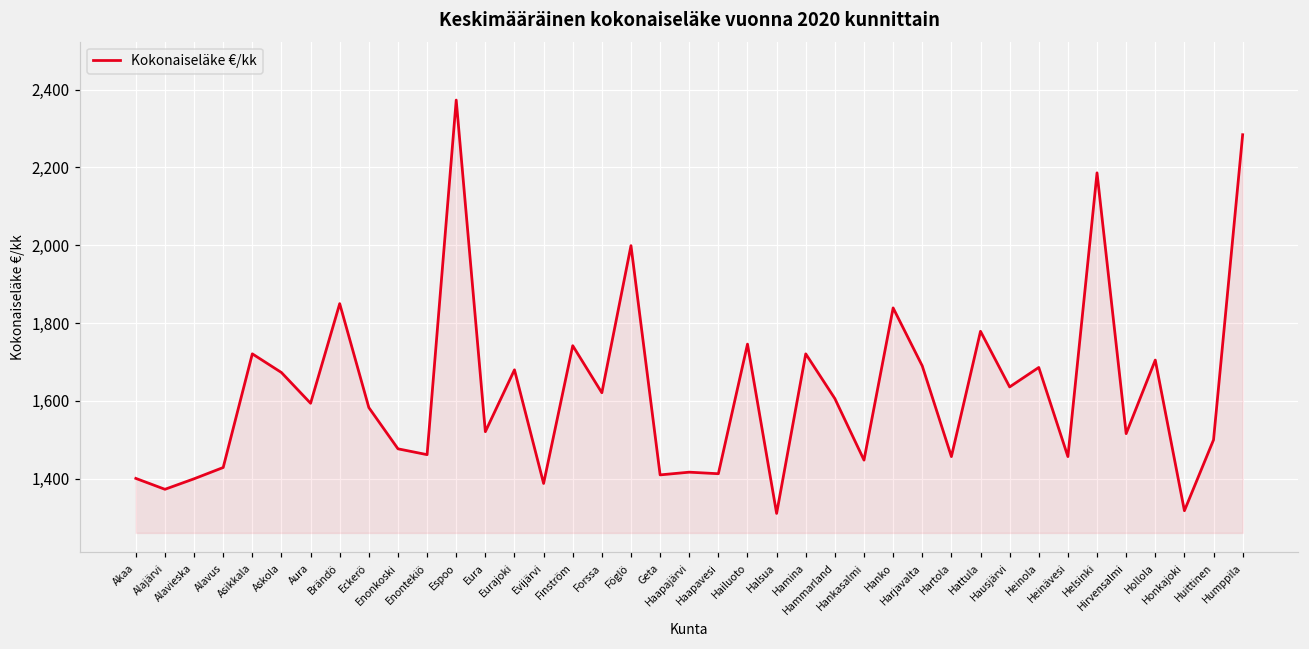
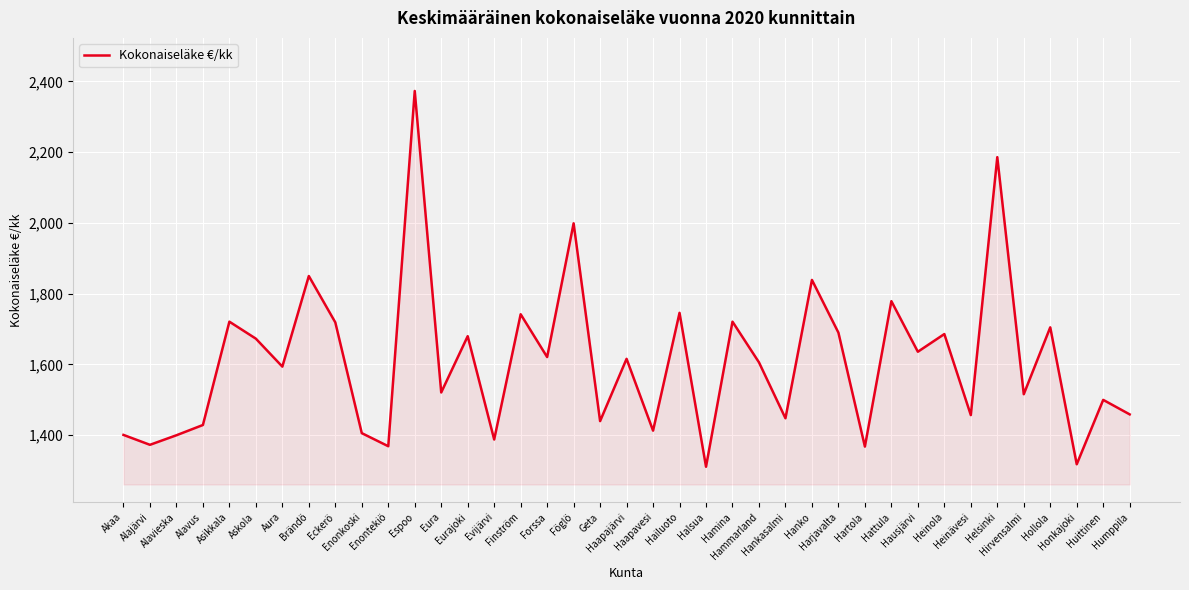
  {
    "Akaa": "1,400",
    "Alajärvi": "1,370",
    "Alavieska": "1,400",
    "Alavus": "1,430",
    "Asikkala": "1,720",
    "Askola": "1,670",
    "Aura": "1,590",
    "Brändö": "1,850",
-   "Eckerö": "1,580",
-   "Enonkoski": "1,480",
-   "Enontekiö": "1,460",
+   "Eckerö": "1,720",
+   "Enonkoski": "1,410",
+   "Enontekiö": "1,370",
    "Espoo": "2,370",
    "Eura": "1,520",
    "Eurajoki": "1,680",
    "Evijärvi": "1,390",
    "Finström": "1,740",
    "Forssa": "1,620",
    "Föglö": "2,000",
-   "Geta": "1,410",
-   "Haapajärvi": "1,420",
+   "Geta": "1,440",
+   "Haapajärvi": "1,620",
    "Haapavesi": "1,410",
    "Hailuoto": "1,750",
    "Halsua": "1,310",
    "Hamina": "1,720",
    "Hammarland": "1,610",
    "Hankasalmi": "1,450",
    "Hanko": "1,840",
    "Harjavalta": "1,690",
-   "Hartola": "1,460",
+   "Hartola": "1,370",
    "Hattula": "1,780",
    "Hausjärvi": "1,640",
    "Heinola": "1,690",
    "Heinävesi": "1,460",
    "Helsinki": "2,190",
    "Hirvensalmi": "1,520",
    "Hollola": "1,710",
    "Honkajoki": "1,320",
    "Huittinen": "1,500",
-   "Humppila": "2,280"
+   "Humppila": "1,460"
  }
